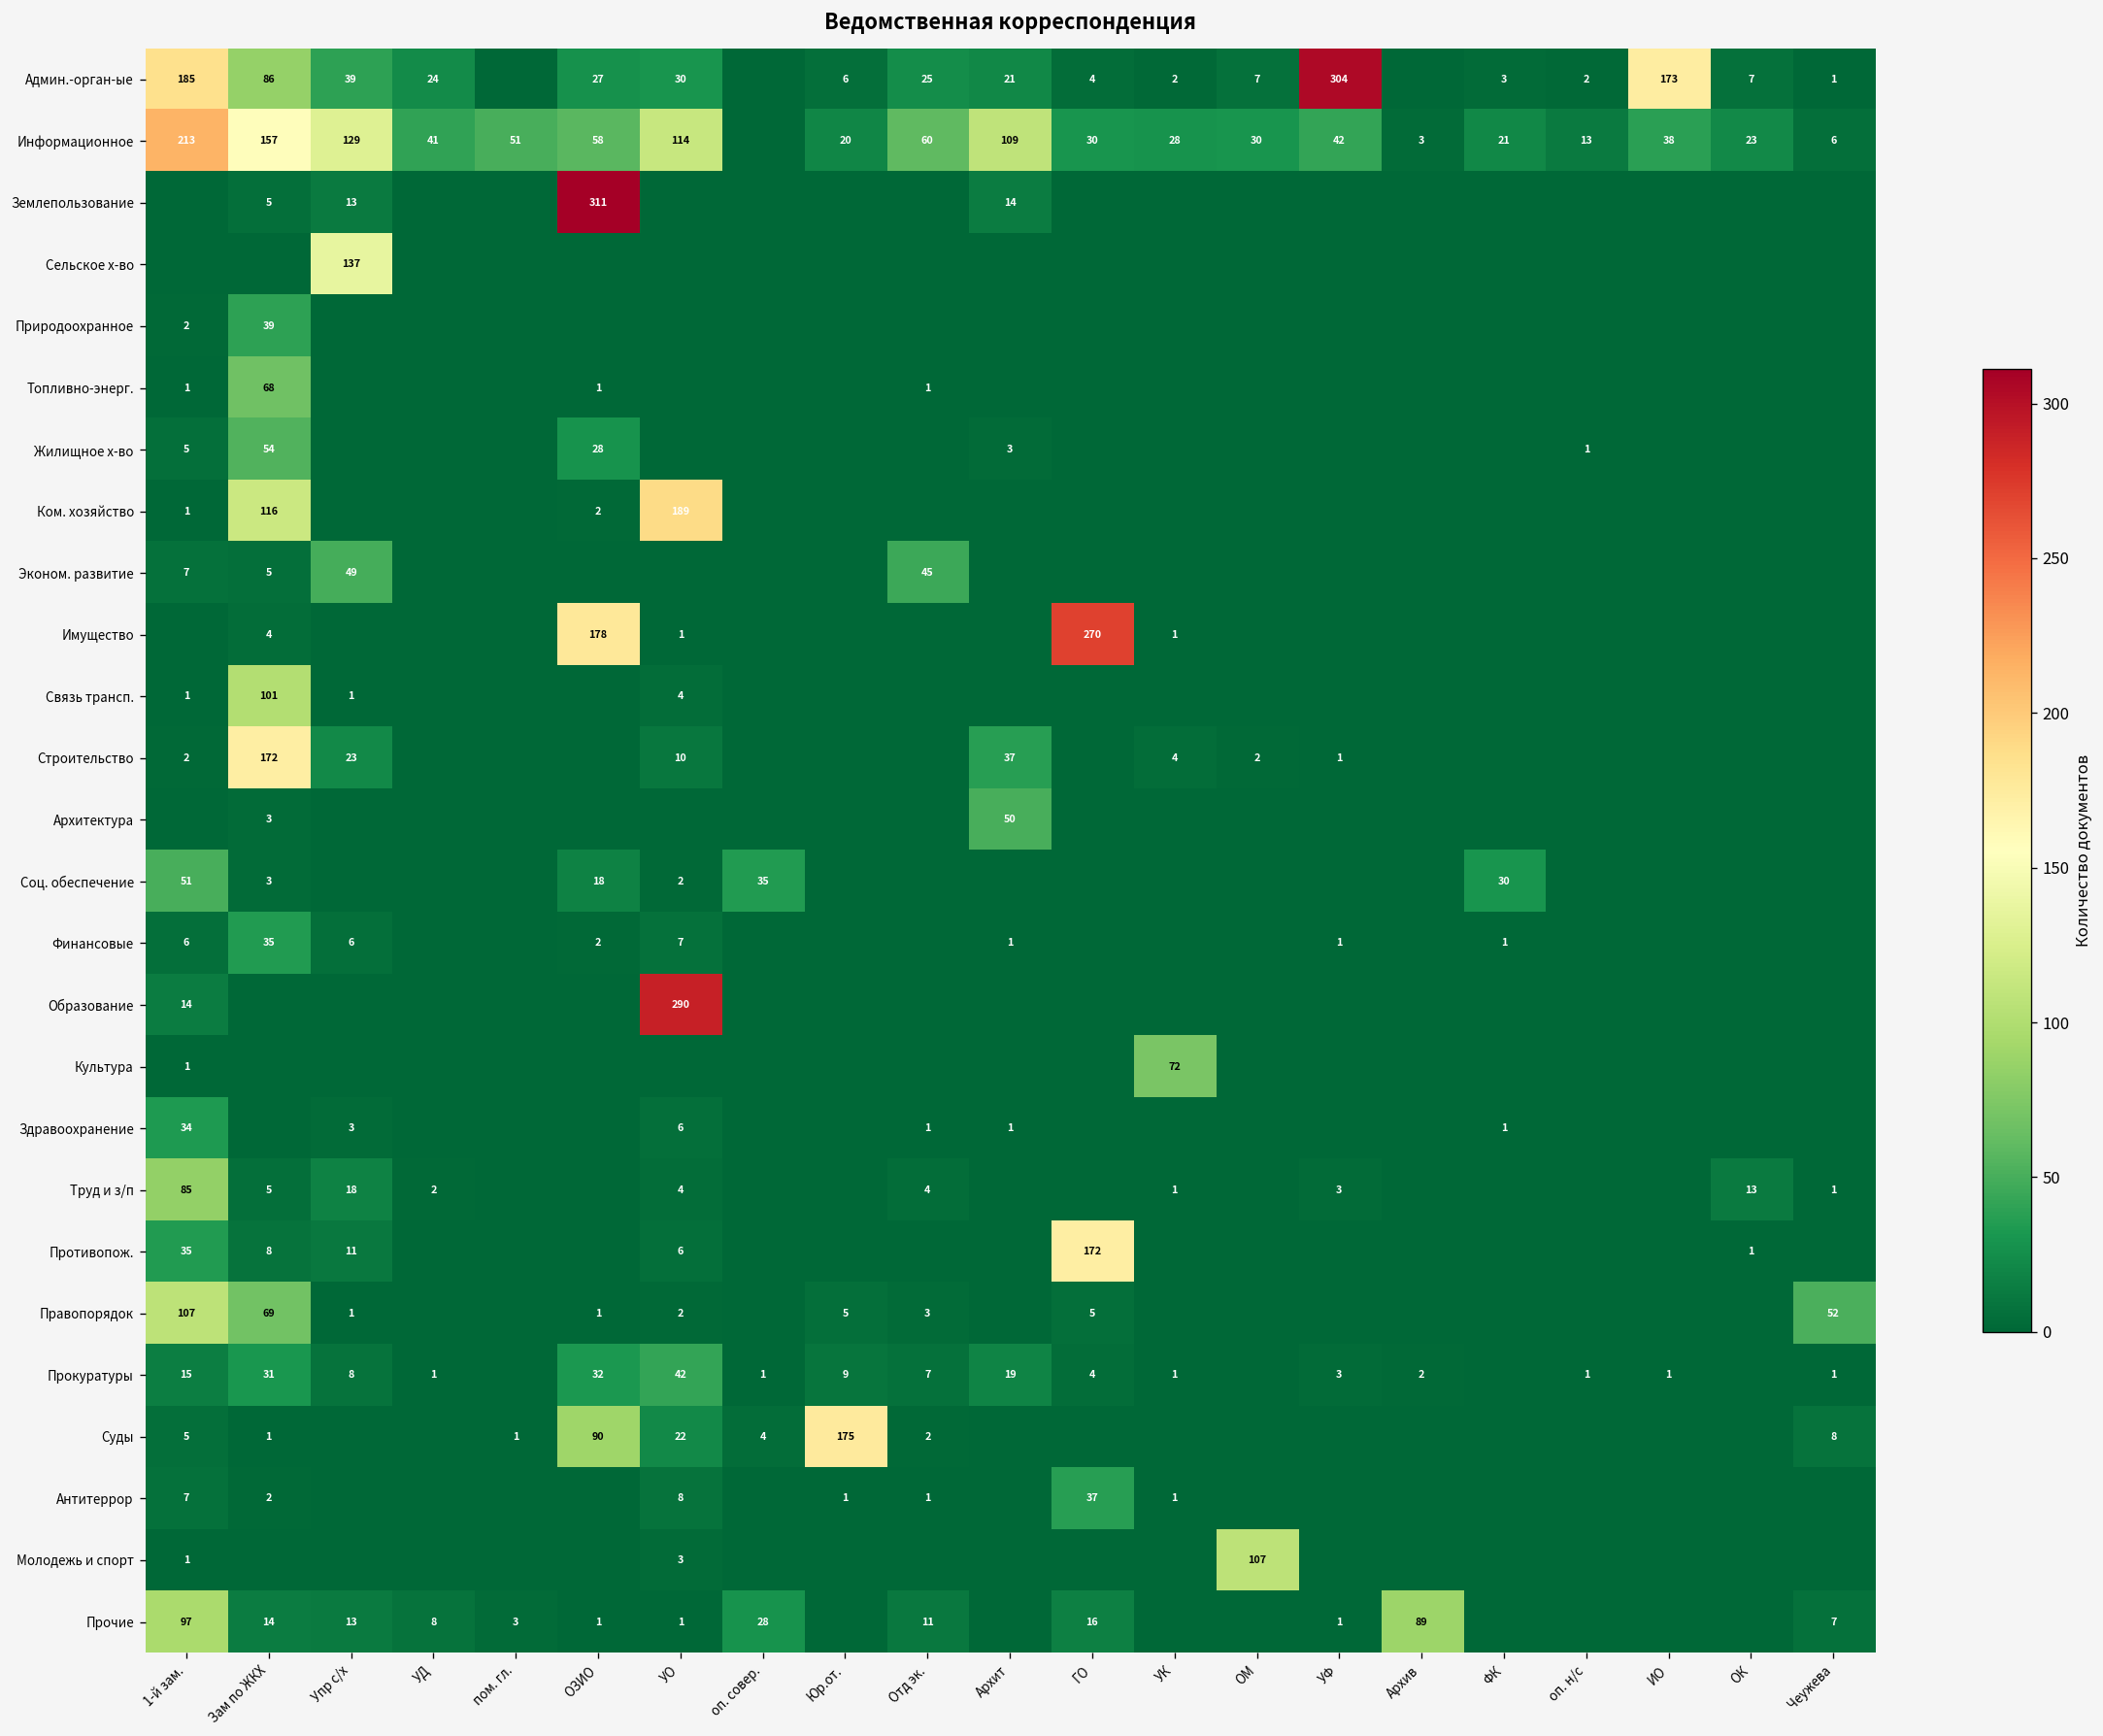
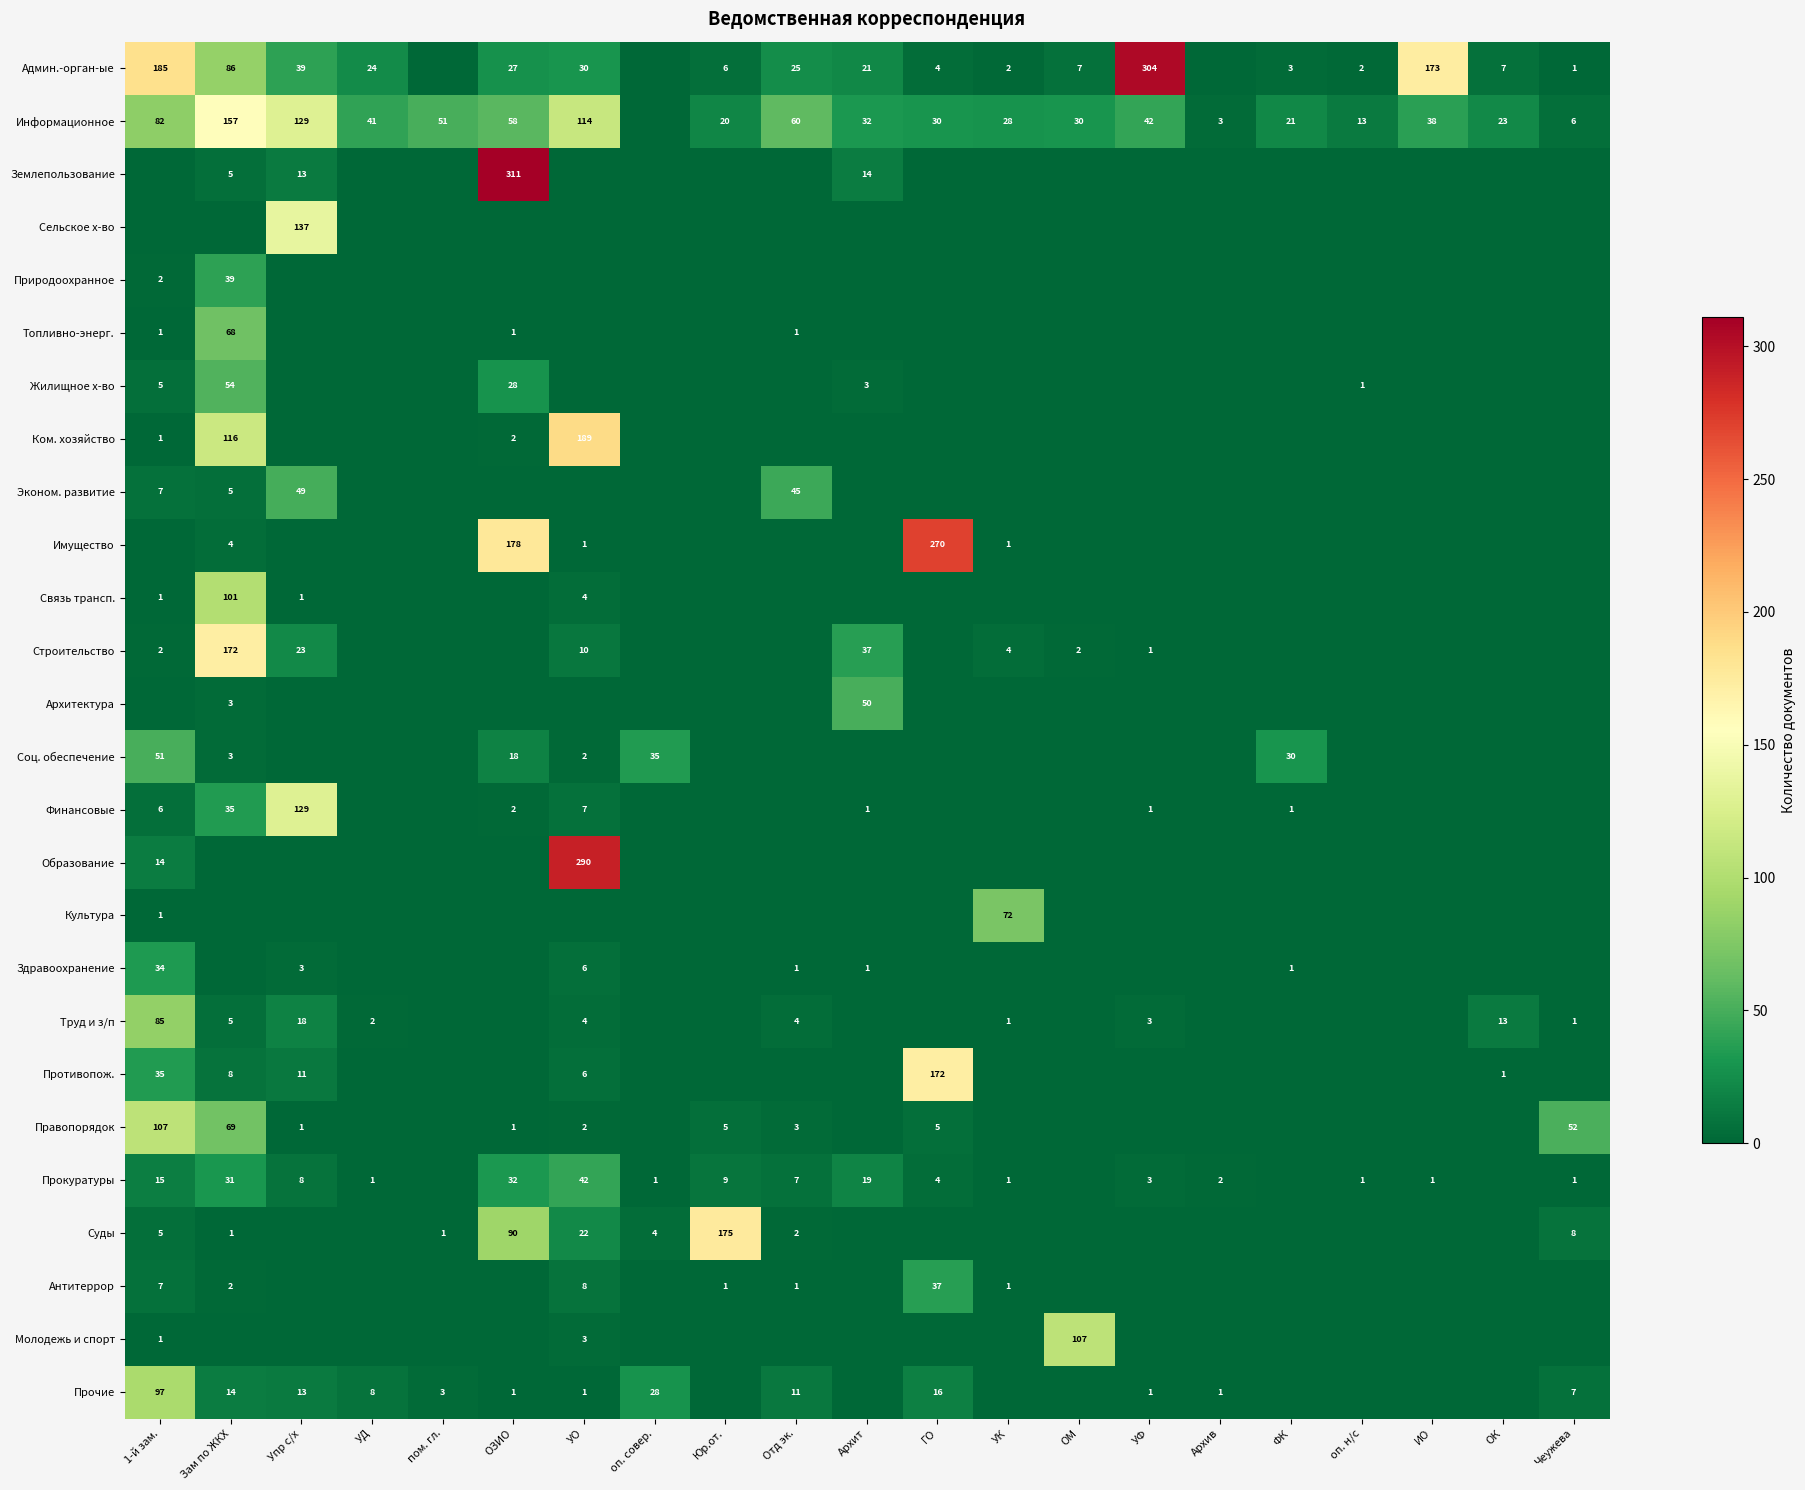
  {
    "Админ.-орган-ые": {
      "1-й зам.": 185,
      "Зам по ЖКХ": 86,
      "Упр с/х": 39,
      "УД": 24,
      "ОЗИО": 27,
      "УО": 30,
      "Юр.от.": 6,
      "Отд эк.": 25,
      "Архит": 21,
      "ГО": 4,
      "УК": 2,
      "ОМ": 7,
      "УФ": 304,
      "ФК": 3,
      "оп. н/с": 2,
      "ИО": 173,
      "ОК": 7,
      "Чеужева": 1
    },
    "Информационное": {
-     "1-й зам.": 213,
+     "1-й зам.": 82,
      "Зам по ЖКХ": 157,
      "Упр с/х": 129,
      "УД": 41,
      "пом. гл.": 51,
      "ОЗИО": 58,
      "УО": 114,
      "Юр.от.": 20,
      "Отд эк.": 60,
-     "Архит": 109,
+     "Архит": 32,
      "ГО": 30,
      "УК": 28,
      "ОМ": 30,
      "УФ": 42,
      "Архив": 3,
      "ФК": 21,
      "оп. н/с": 13,
      "ИО": 38,
      "ОК": 23,
      "Чеужева": 6
    },
    "Землепользование": {
      "Зам по ЖКХ": 5,
      "Упр с/х": 13,
      "ОЗИО": 311,
      "Архит": 14
    },
    "Сельское х-во": {
      "Упр с/х": 137
    },
    "Природоохранное": {
      "1-й зам.": 2,
      "Зам по ЖКХ": 39
    },
    "Топливно-энерг.": {
      "1-й зам.": 1,
      "Зам по ЖКХ": 68,
      "ОЗИО": 1,
      "Отд эк.": 1
    },
    "Жилищное х-во": {
      "1-й зам.": 5,
      "Зам по ЖКХ": 54,
      "ОЗИО": 28,
      "Архит": 3,
      "оп. н/с": 1
    },
    "Ком. хозяйство": {
      "1-й зам.": 1,
      "Зам по ЖКХ": 116,
      "ОЗИО": 2,
      "УО": 189
    },
    "Эконом. развитие": {
      "1-й зам.": 7,
      "Зам по ЖКХ": 5,
      "Упр с/х": 49,
      "Отд эк.": 45
    },
    "Имущество": {
      "Зам по ЖКХ": 4,
      "ОЗИО": 178,
      "УО": 1,
      "ГО": 270,
      "УК": 1
    },
    "Связь трансп.": {
      "1-й зам.": 1,
      "Зам по ЖКХ": 101,
      "Упр с/х": 1,
      "УО": 4
    },
    "Строительство": {
      "1-й зам.": 2,
      "Зам по ЖКХ": 172,
      "Упр с/х": 23,
      "УО": 10,
      "Архит": 37,
      "УК": 4,
      "ОМ": 2,
      "УФ": 1
    },
    "Архитектура": {
      "Зам по ЖКХ": 3,
      "Архит": 50
    },
    "Соц. обеспечение": {
      "1-й зам.": 51,
      "Зам по ЖКХ": 3,
      "ОЗИО": 18,
      "УО": 2,
      "оп. совер.": 35,
      "ФК": 30
    },
    "Финансовые": {
      "1-й зам.": 6,
      "Зам по ЖКХ": 35,
-     "Упр с/х": 6,
+     "Упр с/х": 129,
      "ОЗИО": 2,
      "УО": 7,
      "Архит": 1,
      "УФ": 1,
      "ФК": 1
    },
    "Образование": {
      "1-й зам.": 14,
      "УО": 290
    },
    "Культура": {
      "1-й зам.": 1,
      "УК": 72
    },
    "Здравоохранение": {
      "1-й зам.": 34,
      "Упр с/х": 3,
      "УО": 6,
      "Отд эк.": 1,
      "Архит": 1,
      "ФК": 1
    },
    "Труд и з/п": {
      "1-й зам.": 85,
      "Зам по ЖКХ": 5,
      "Упр с/х": 18,
      "УД": 2,
      "УО": 4,
      "Отд эк.": 4,
      "УК": 1,
      "УФ": 3,
      "ОК": 13,
      "Чеужева": 1
    },
    "Противопож.": {
      "1-й зам.": 35,
      "Зам по ЖКХ": 8,
      "Упр с/х": 11,
      "УО": 6,
      "ГО": 172,
      "ОК": 1
    },
    "Правопорядок": {
      "1-й зам.": 107,
      "Зам по ЖКХ": 69,
      "Упр с/х": 1,
      "ОЗИО": 1,
      "УО": 2,
      "Юр.от.": 5,
      "Отд эк.": 3,
      "ГО": 5,
      "Чеужева": 52
    },
    "Прокуратуры": {
      "1-й зам.": 15,
      "Зам по ЖКХ": 31,
      "Упр с/х": 8,
      "УД": 1,
      "ОЗИО": 32,
      "УО": 42,
      "оп. совер.": 1,
      "Юр.от.": 9,
      "Отд эк.": 7,
      "Архит": 19,
      "ГО": 4,
      "УК": 1,
      "УФ": 3,
      "Архив": 2,
      "оп. н/с": 1,
      "ИО": 1,
      "Чеужева": 1
    },
    "Суды": {
      "1-й зам.": 5,
      "Зам по ЖКХ": 1,
      "пом. гл.": 1,
      "ОЗИО": 90,
      "УО": 22,
      "оп. совер.": 4,
      "Юр.от.": 175,
      "Отд эк.": 2,
      "Чеужева": 8
    },
    "Антитеррор": {
      "1-й зам.": 7,
      "Зам по ЖКХ": 2,
      "УО": 8,
      "Юр.от.": 1,
      "Отд эк.": 1,
      "ГО": 37,
      "УК": 1
    },
    "Молодежь и спорт": {
      "1-й зам.": 1,
      "УО": 3,
      "ОМ": 107
    },
    "Прочие": {
      "1-й зам.": 97,
      "Зам по ЖКХ": 14,
      "Упр с/х": 13,
      "УД": 8,
      "пом. гл.": 3,
      "ОЗИО": 1,
      "УО": 1,
      "оп. совер.": 28,
      "Отд эк.": 11,
      "ГО": 16,
      "УФ": 1,
-     "Архив": 89,
+     "Архив": 1,
      "Чеужева": 7
    }
  }
